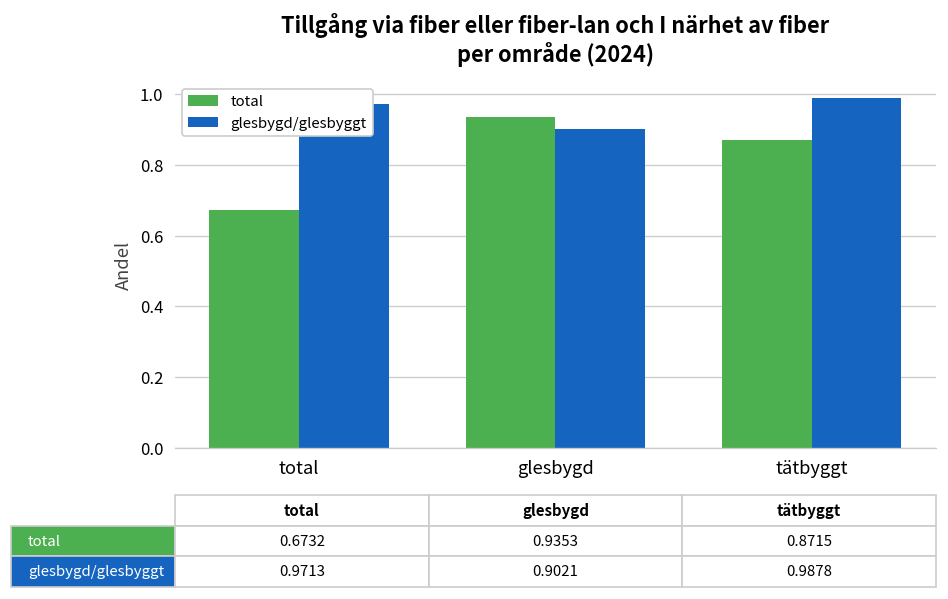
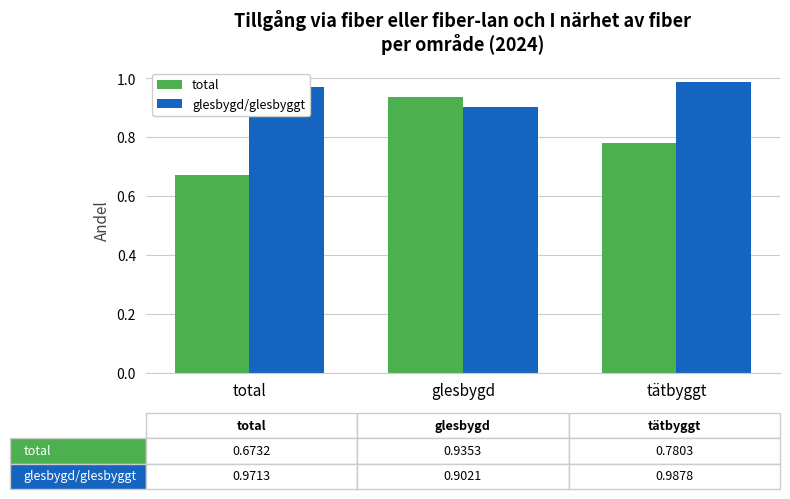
  {
    "total": {
-     "tätbyggt": 0.8715
+     "tätbyggt": 0.7803
    },
    "glesbygd/glesbyggt": {
      "glesbygd": 0.90,
      "tätbyggt": 0.99
    }
  }
